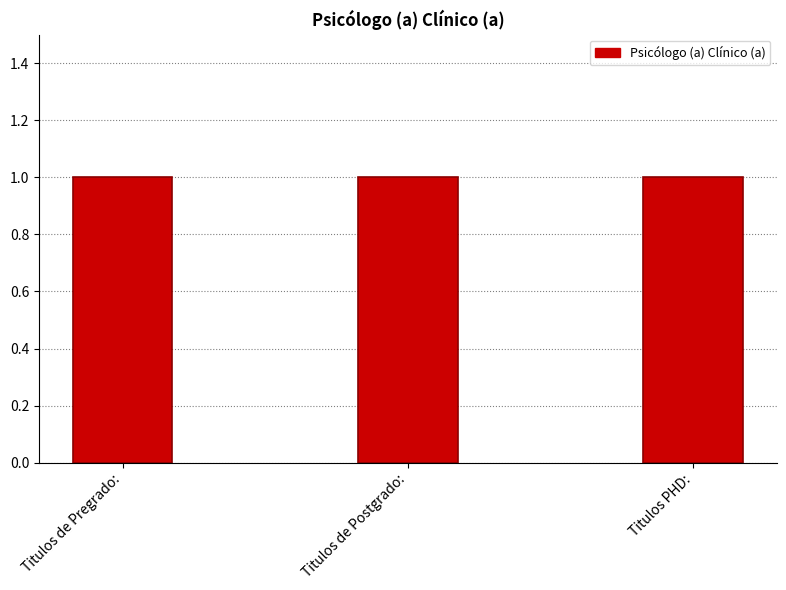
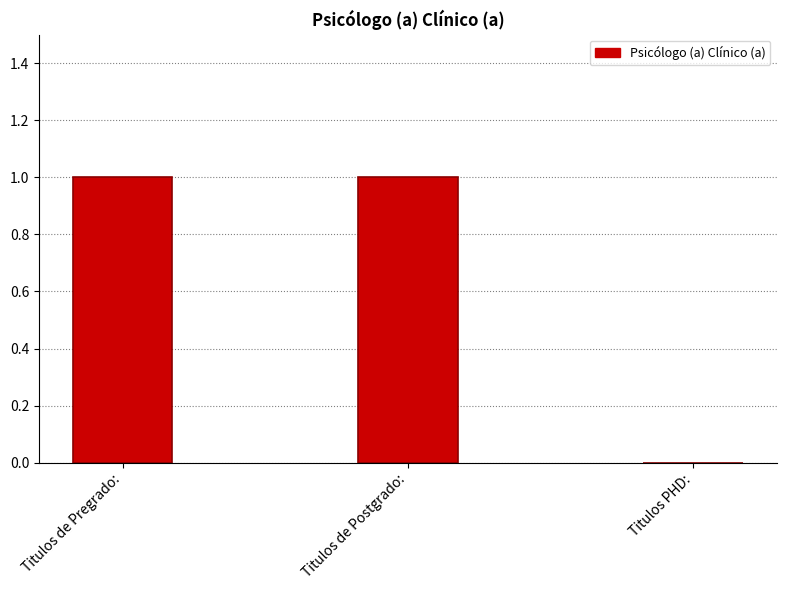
  {
    "Titulos de Pregrado:": 1,
    "Titulos de Postgrado:": 1,
-   "Titulos PHD:": 1
+   "Titulos PHD:": 0
  }
